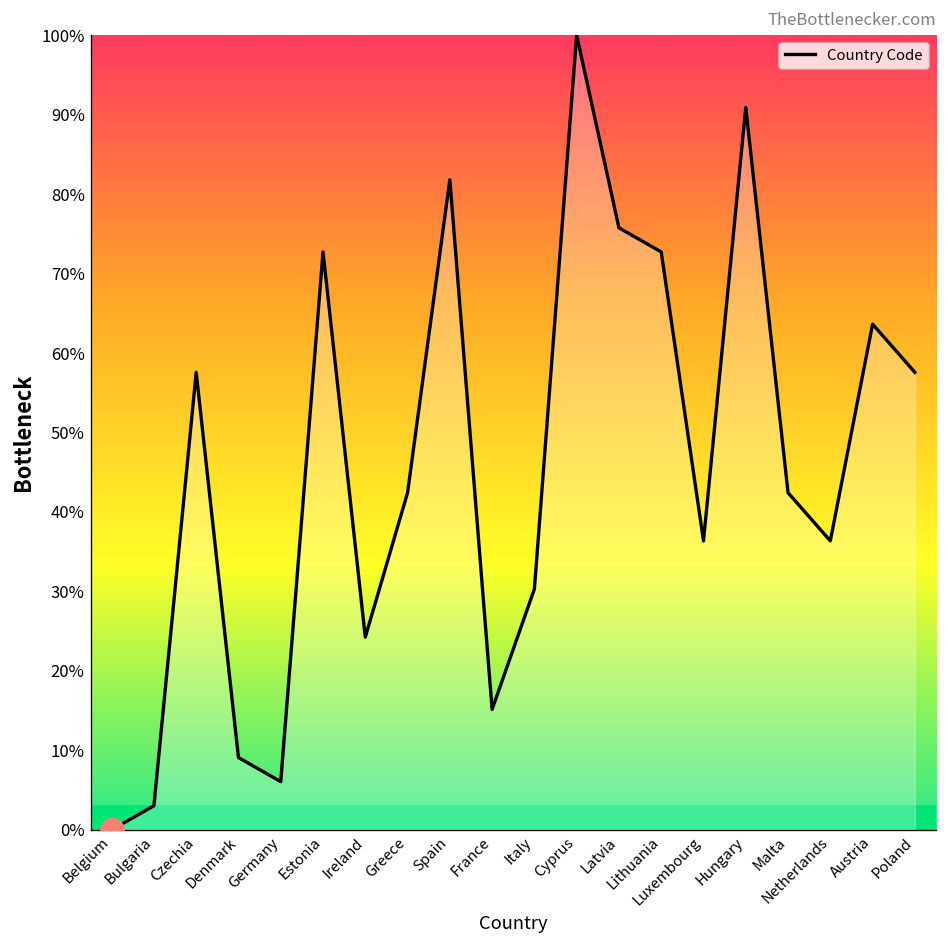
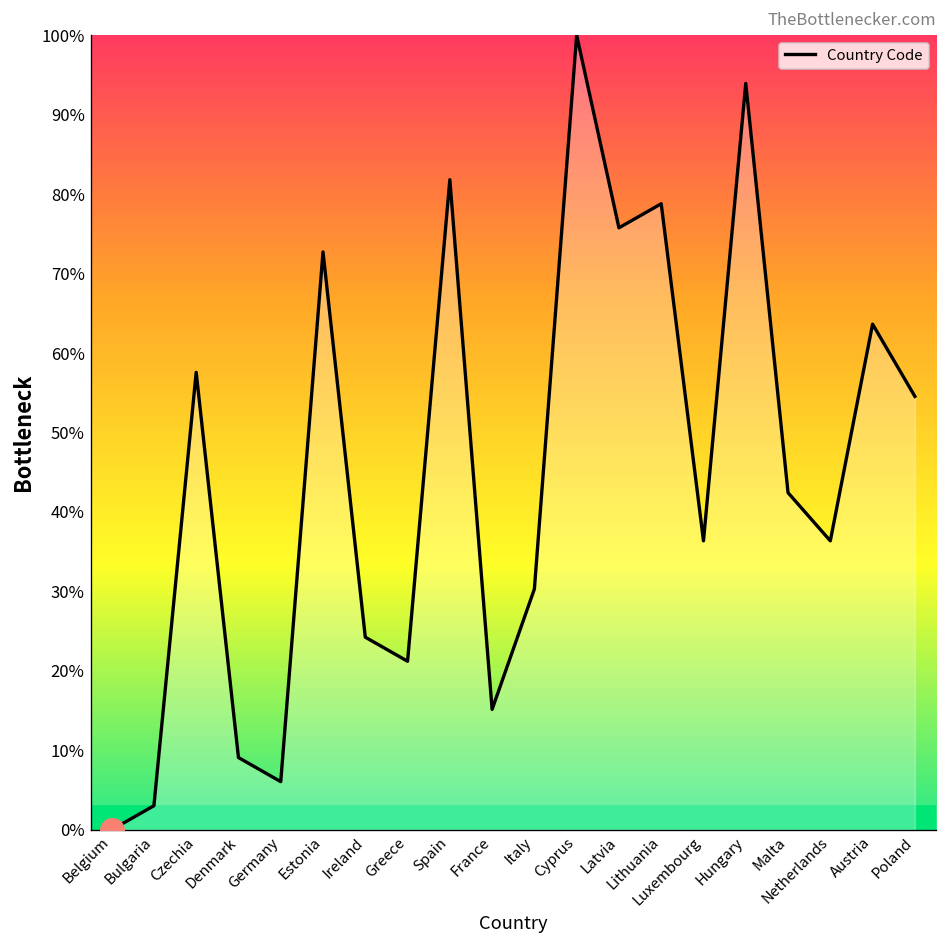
  {
    "Country Code": {
      "Bulgaria": "3%",
      "Czechia": "58%",
      "Denmark": "9%",
      "Germany": "6%",
      "Estonia": "73%",
      "Ireland": "24%",
-     "Greece": "42%",
+     "Greece": "21%",
      "Spain": "82%",
      "France": "15%",
      "Italy": "30%",
      "Cyprus": "100%",
      "Latvia": "76%",
-     "Lithuania": "73%",
+     "Lithuania": "79%",
      "Luxembourg": "36%",
-     "Hungary": "91%",
+     "Hungary": "94%",
      "Malta": "42%",
      "Netherlands": "36%",
      "Austria": "64%",
-     "Poland": "58%"
+     "Poland": "55%"
    }
  }
